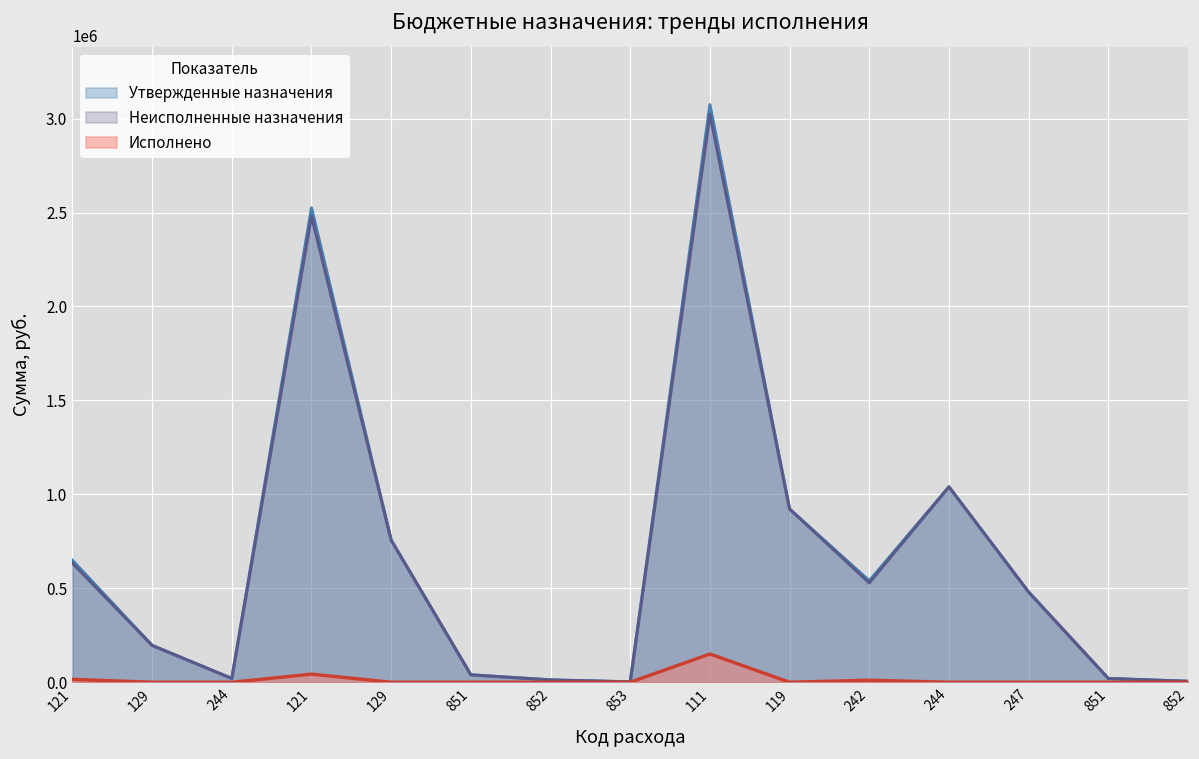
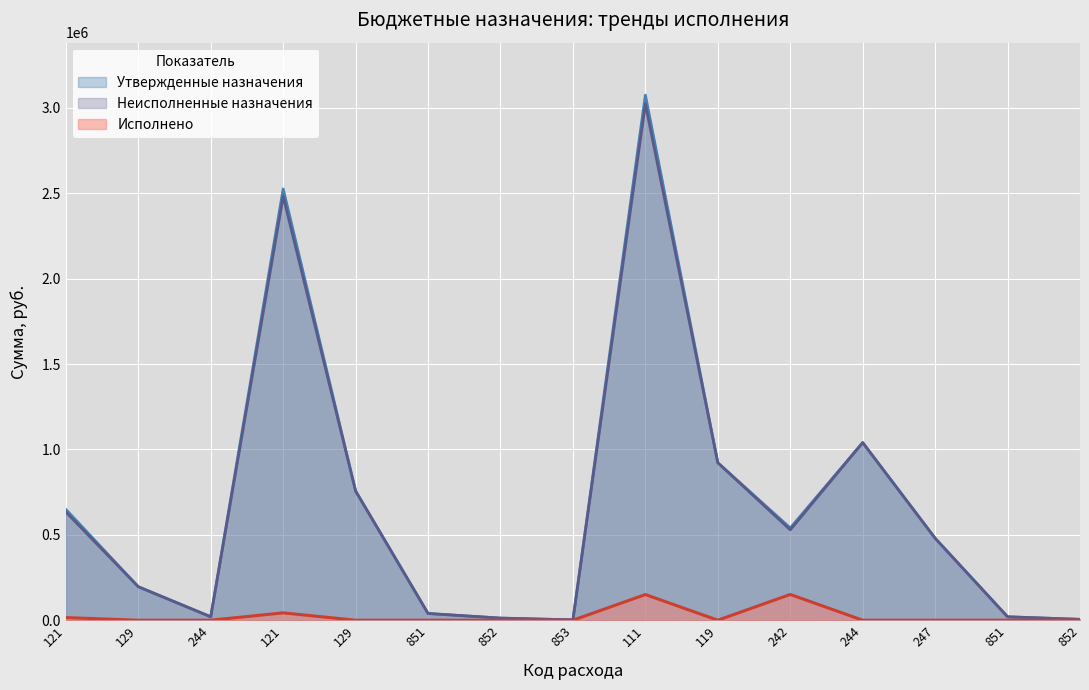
  {
    "Исполнено": {
      "111": 150000,
      "119": 0,
-     "242": 10000,
+     "242": 150000,
      "247": 0
    }
  }
